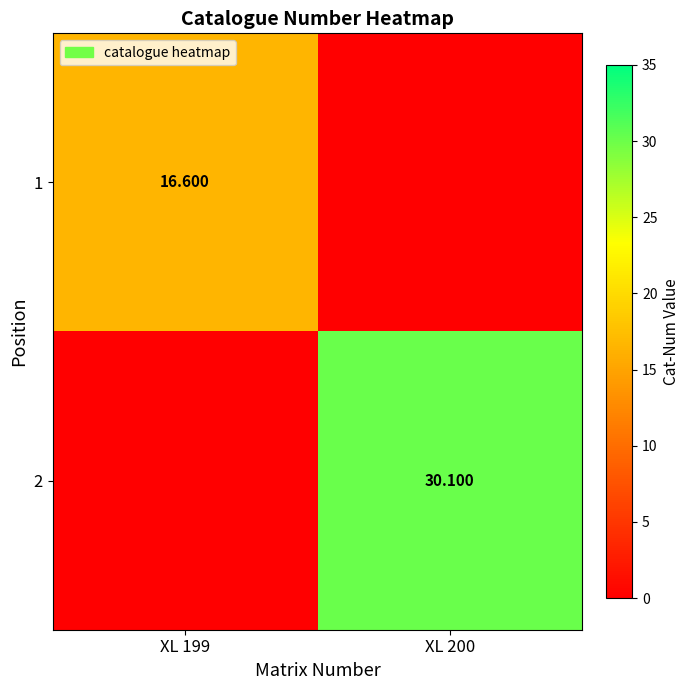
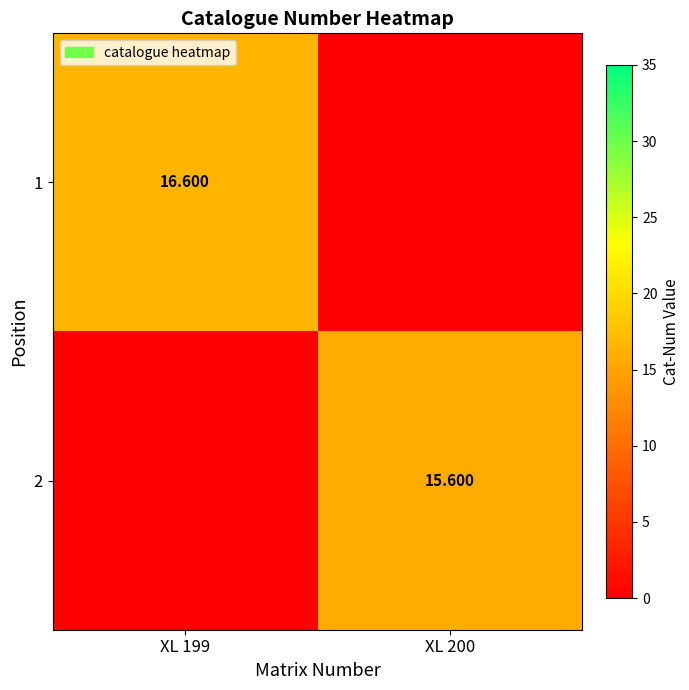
  {
    "1": {
      "XL 199": 16.600
    },
    "2": {
-     "XL 200": 30.100
+     "XL 200": 15.600
    }
  }
